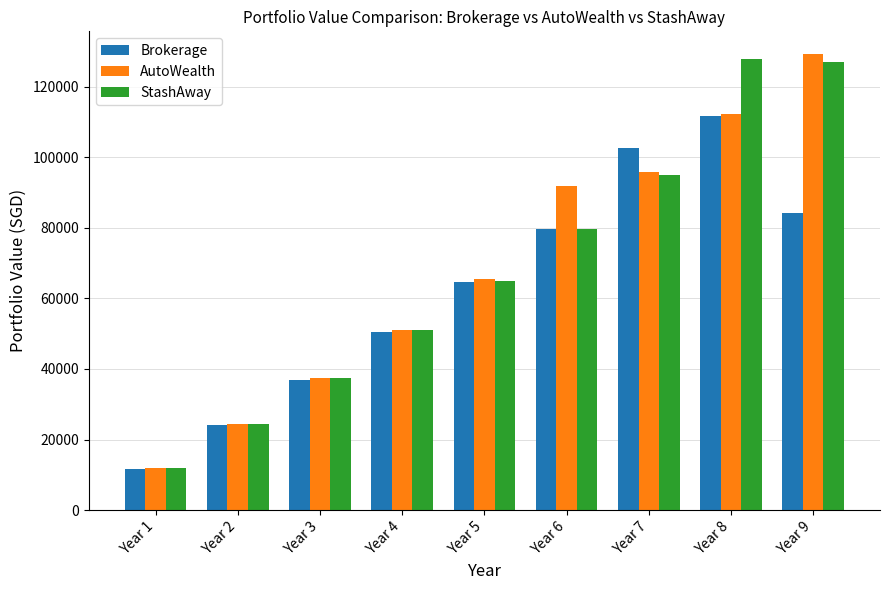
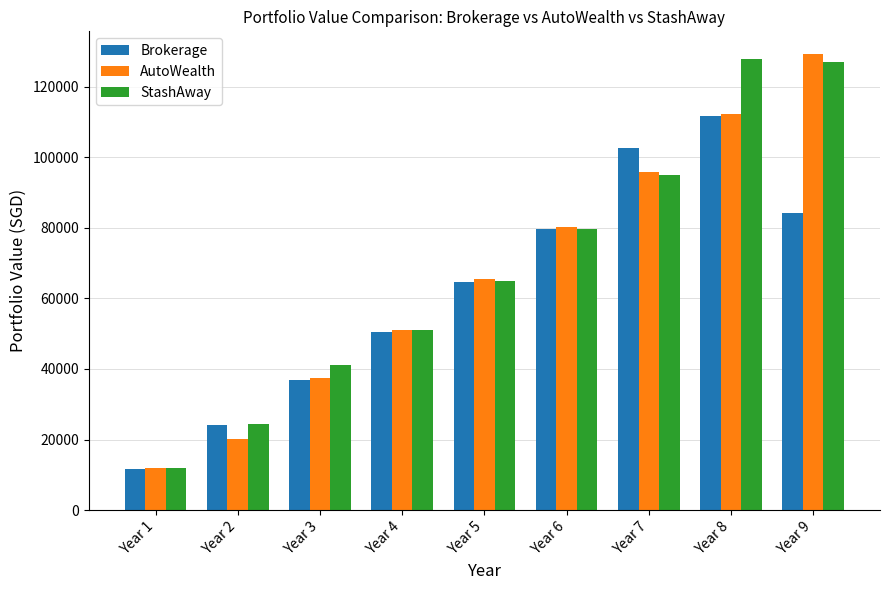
  {
    "Brokerage": {
      "Year 1": 12000,
      "Year 2": 24000,
      "Year 3": 37000,
      "Year 4": 50000,
      "Year 5": 65000,
      "Year 6": 80000,
      "Year 7": 103000,
      "Year 8": 112000,
      "Year 9": 84000
    },
    "AutoWealth": {
      "Year 1": 12000,
-     "Year 2": 24000,
+     "Year 2": 20000,
      "Year 3": 37000,
      "Year 4": 51000,
      "Year 5": 65000,
-     "Year 6": 92000,
+     "Year 6": 80000,
      "Year 7": 96000,
      "Year 8": 112000,
      "Year 9": 129000
    },
    "StashAway": {
      "Year 1": 12000,
      "Year 2": 24000,
-     "Year 3": 37000,
+     "Year 3": 41000,
      "Year 4": 51000,
      "Year 5": 65000,
      "Year 6": 80000,
      "Year 7": 95000,
      "Year 8": 128000,
      "Year 9": 127000
    }
  }
